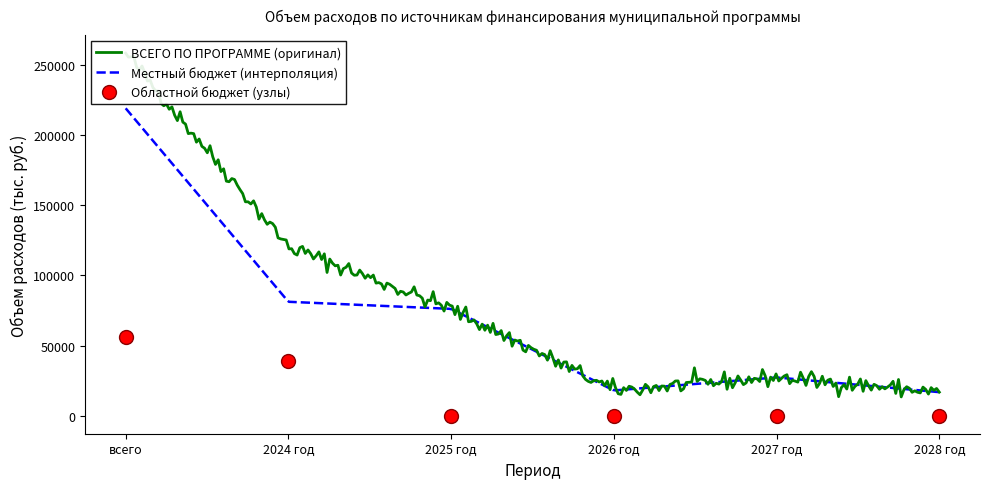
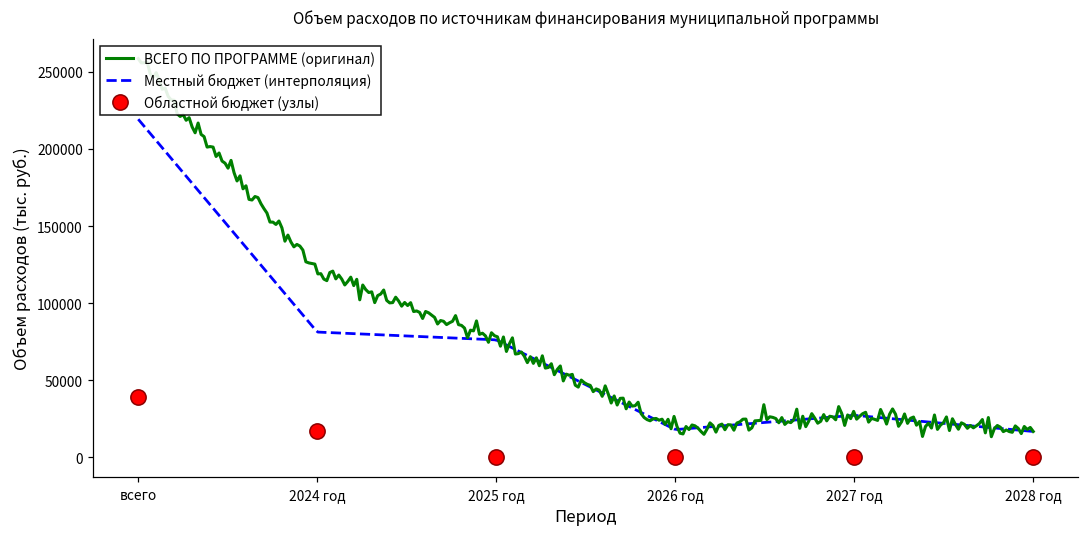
  {
    "Местный бюджет (интерполяция)": {
      "всего": 219000
    },
    "Областной бюджет (узлы)": {
-     "всего": 56000,
-     "2024 год": 39000,
+     "всего": 39000,
+     "2024 год": 17000,
      "2025 год": 0,
      "2026 год": 0,
      "2027 год": 0,
      "2028 год": 0
    }
  }
